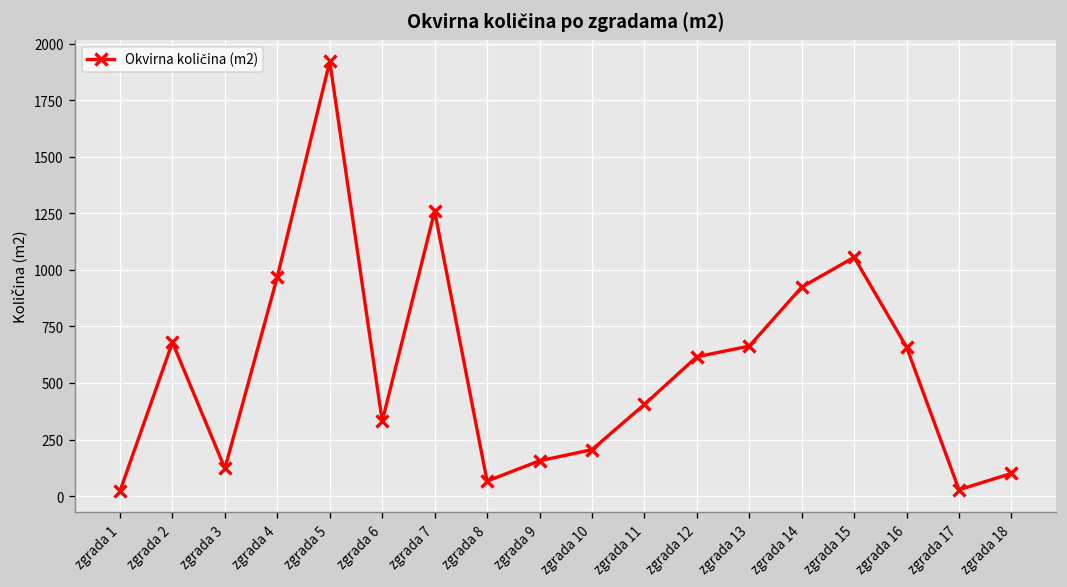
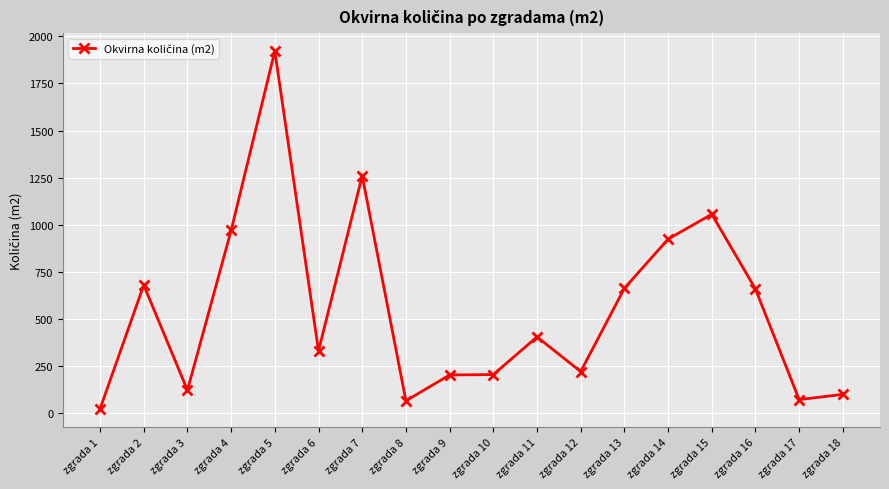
  {
    "zgrada 1": 20,
    "zgrada 2": 680,
    "zgrada 3": 120,
    "zgrada 4": 970,
    "zgrada 5": 1920,
    "zgrada 6": 330,
    "zgrada 7": 1260,
    "zgrada 8": 70,
-   "zgrada 9": 160,
+   "zgrada 9": 200,
    "zgrada 10": 210,
    "zgrada 11": 410,
-   "zgrada 12": 620,
+   "zgrada 12": 220,
    "zgrada 13": 660,
    "zgrada 14": 920,
    "zgrada 15": 1060,
    "zgrada 16": 660,
-   "zgrada 17": 30,
+   "zgrada 17": 70,
    "zgrada 18": 100
  }
